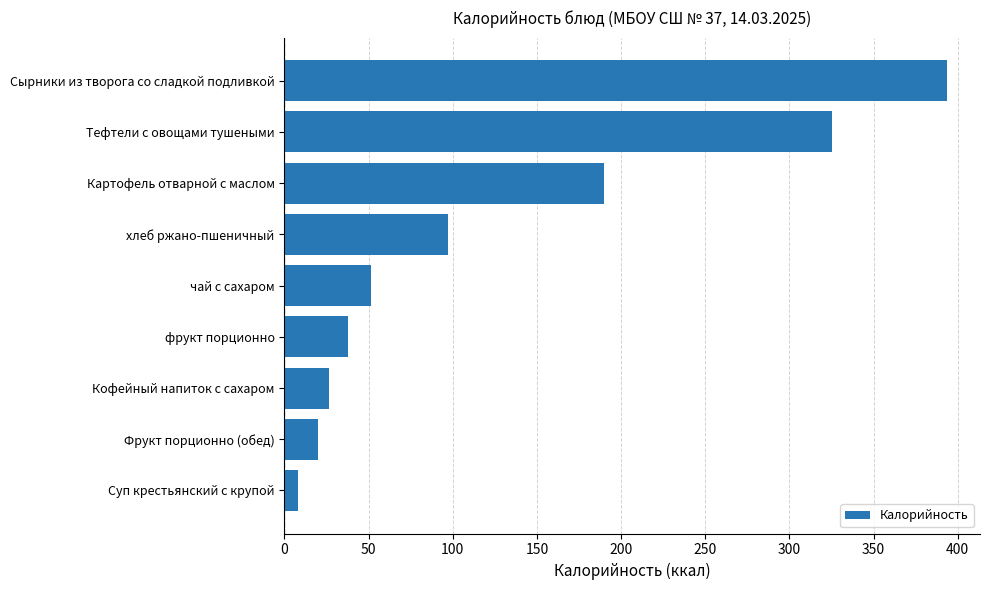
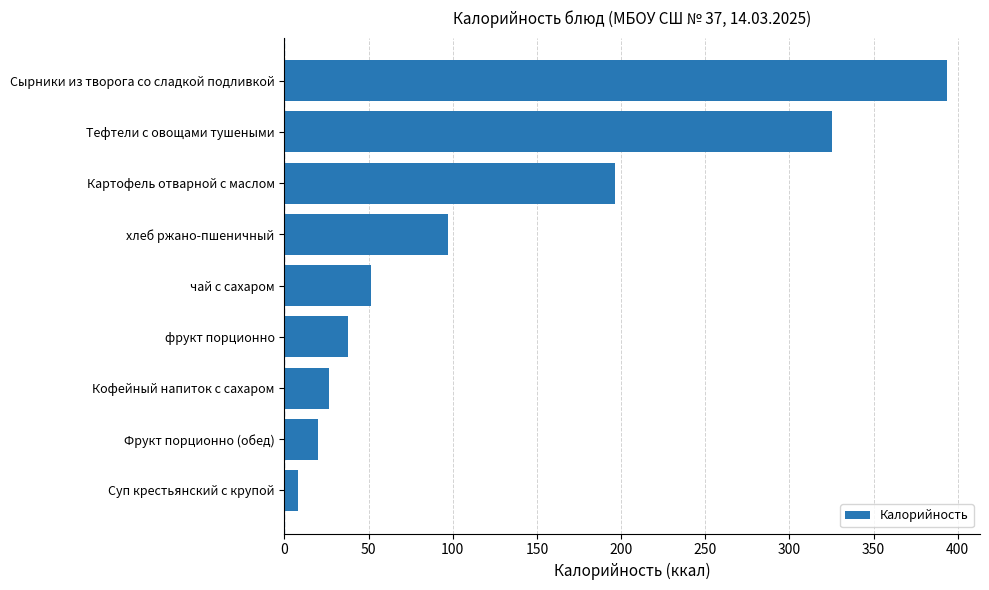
  {
    "Сырники из творога со сладкой подливкой": 394,
    "Тефтели с овощами тушеными": 325,
-   "Картофель отварной с маслом": 190,
+   "Картофель отварной с маслом": 196,
    "хлеб ржано-пшеничный": 97,
    "чай с сахаром": 52,
    "фрукт порционно": 38,
    "Кофейный напиток с сахаром": 27,
    "Фрукт порционно (обед)": 20,
    "Суп крестьянский с крупой": 8
  }
